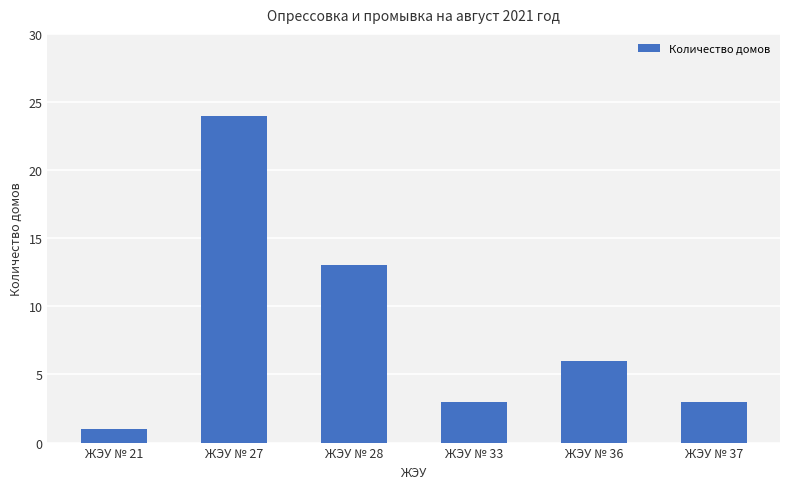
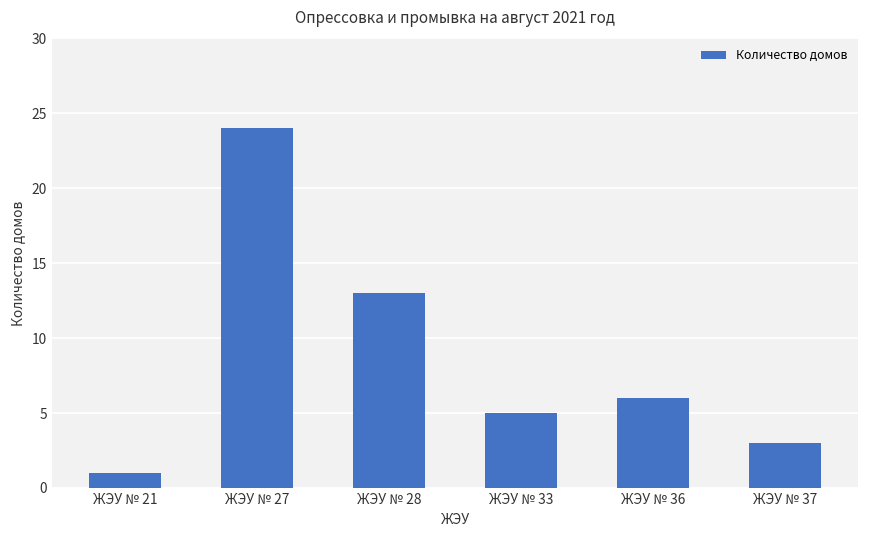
  {
    "ЖЭУ № 21": 1,
    "ЖЭУ № 27": 24,
    "ЖЭУ № 28": 13,
-   "ЖЭУ № 33": 3,
+   "ЖЭУ № 33": 5,
    "ЖЭУ № 36": 6,
    "ЖЭУ № 37": 3
  }
